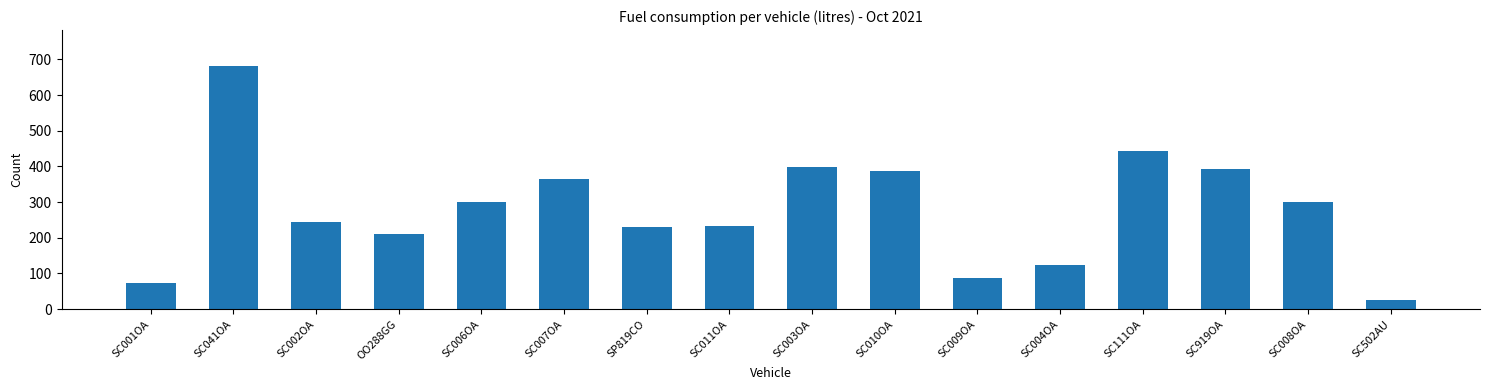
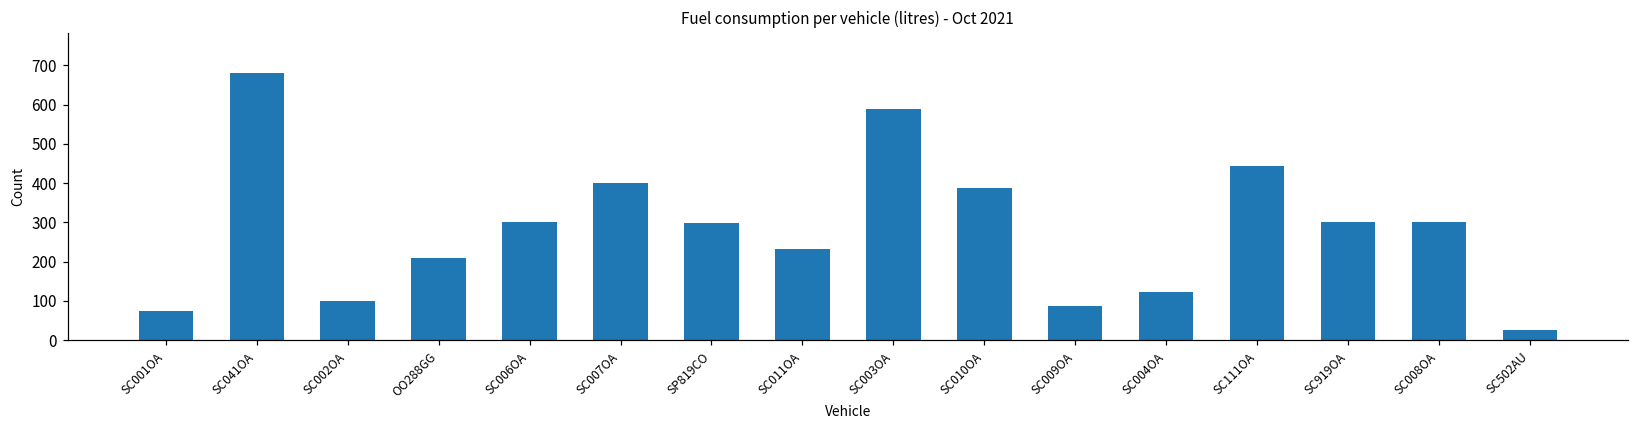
  {
    "SC001OA": 70,
    "SC041OA": 680,
-   "SC002OA": 240,
+   "SC002OA": 100,
    "OO288GG": 210,
    "SC006OA": 300,
-   "SC007OA": 360,
-   "SP819CO": 230,
+   "SC007OA": 400,
+   "SP819CO": 300,
    "SC011OA": 230,
-   "SC003OA": 400,
+   "SC003OA": 590,
    "SC010OA": 390,
    "SC009OA": 90,
    "SC004OA": 120,
    "SC111OA": 440,
-   "SC919OA": 390,
+   "SC919OA": 300,
    "SC008OA": 300,
    "SC502AU": 30
  }
